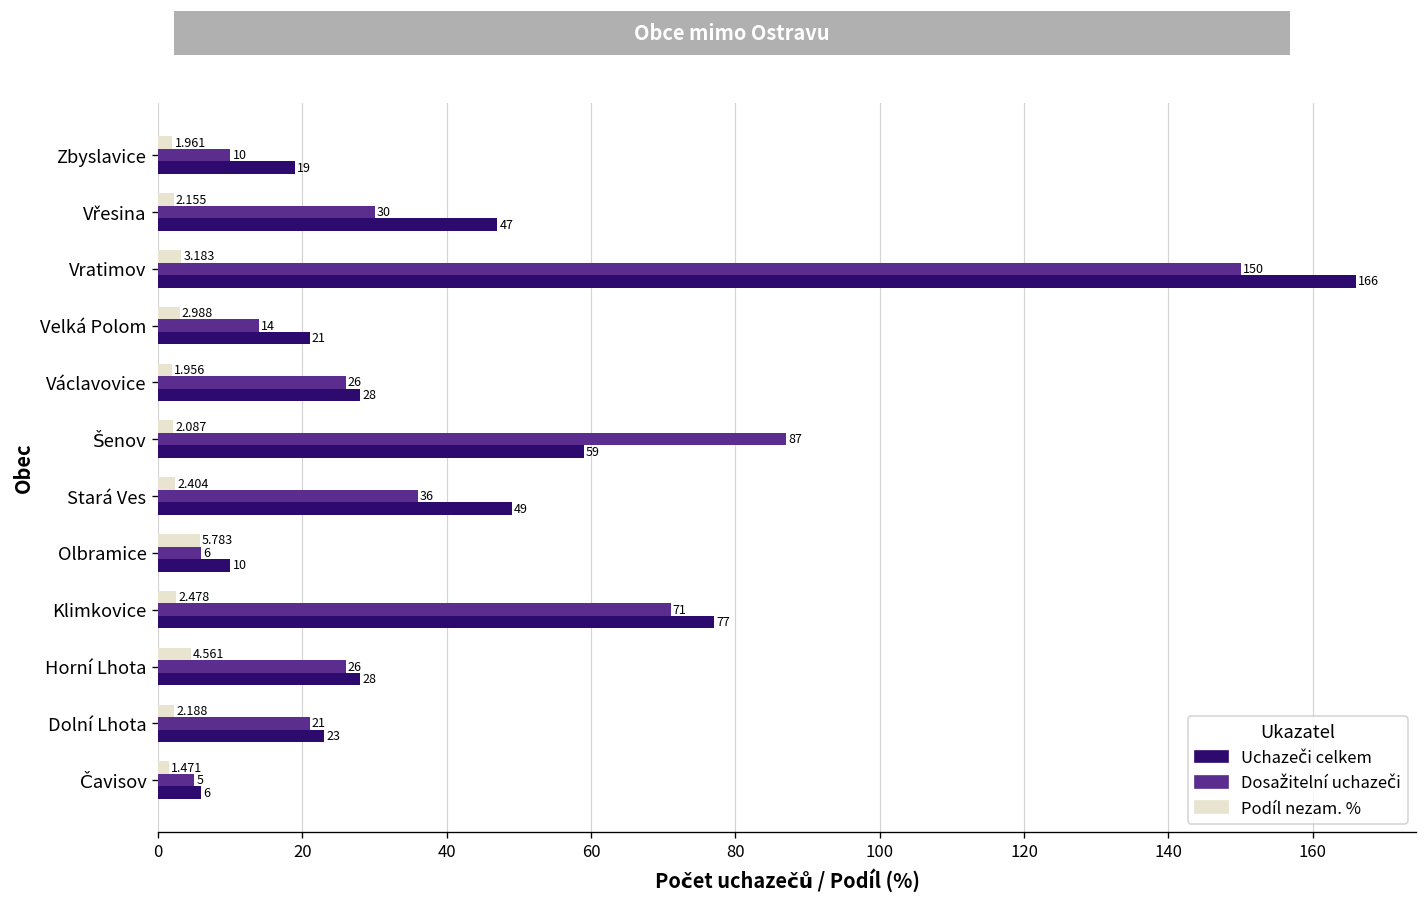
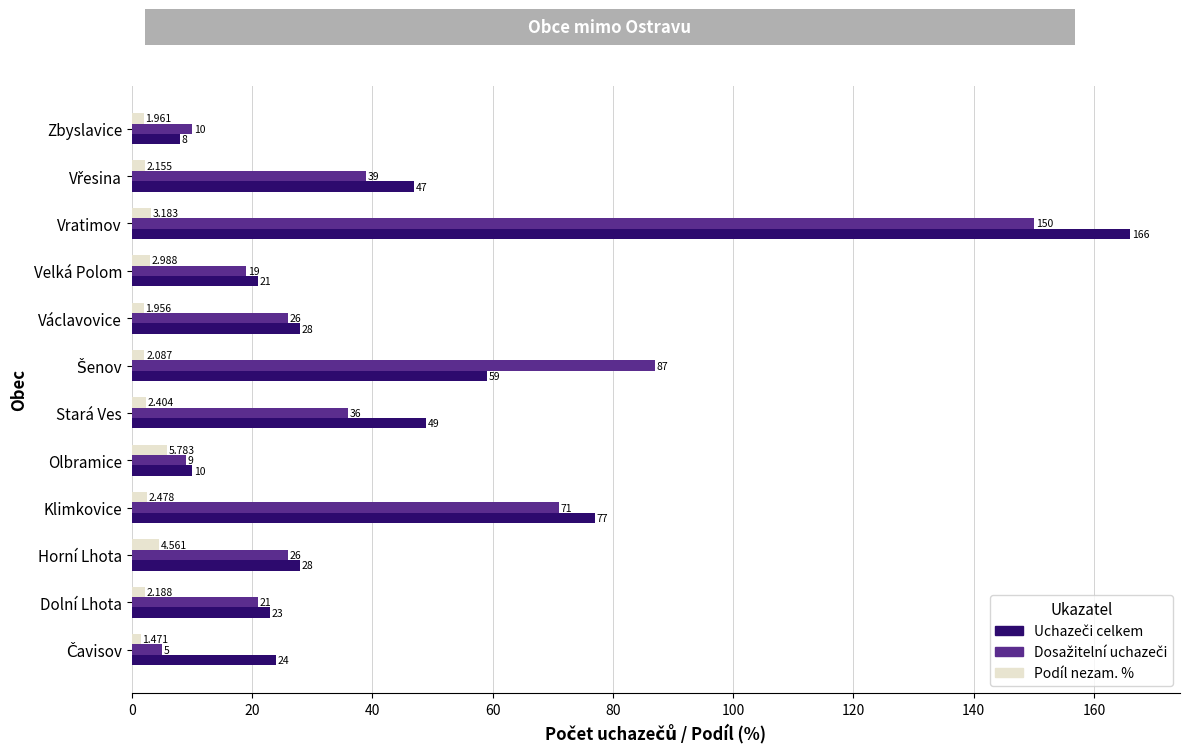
  {
    "Uchazeči celkem": {
-     "Zbyslavice": 19,
+     "Zbyslavice": 8,
      "Vřesina": 47,
      "Vratimov": 166,
      "Velká Polom": 21,
      "Václavovice": 28,
      "Šenov": 59,
      "Stará Ves": 49,
      "Olbramice": 10,
      "Klimkovice": 77,
      "Horní Lhota": 28,
      "Dolní Lhota": 23,
-     "Čavisov": 6
+     "Čavisov": 24
    },
    "Dosažitelní uchazeči": {
      "Zbyslavice": 10,
-     "Vřesina": 30,
+     "Vřesina": 39,
      "Vratimov": 150,
-     "Velká Polom": 14,
+     "Velká Polom": 19,
      "Václavovice": 26,
      "Šenov": 87,
      "Stará Ves": 36,
-     "Olbramice": 6,
+     "Olbramice": 9,
      "Klimkovice": 71,
      "Horní Lhota": 26,
      "Dolní Lhota": 21,
      "Čavisov": 5
    },
    "Podíl nezam. %": {
      "Zbyslavice": 1.961,
      "Vřesina": 2.155,
      "Vratimov": 3.183,
      "Velká Polom": 2.988,
      "Václavovice": 1.956,
      "Šenov": 2.087,
      "Stará Ves": 2.404,
      "Olbramice": 5.783,
      "Klimkovice": 2.478,
      "Horní Lhota": 4.561,
      "Dolní Lhota": 2.188,
      "Čavisov": 1.471
    }
  }
